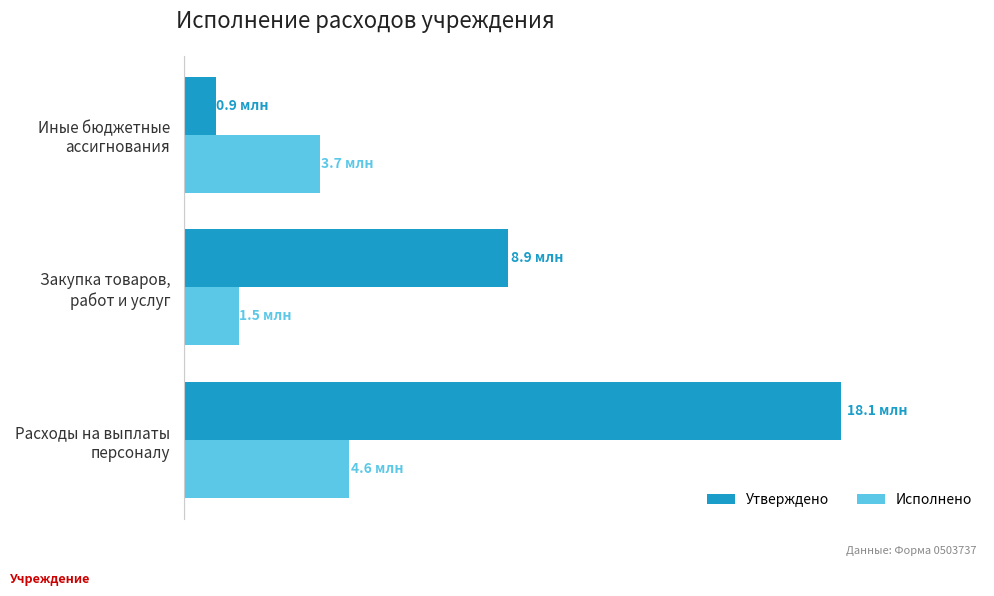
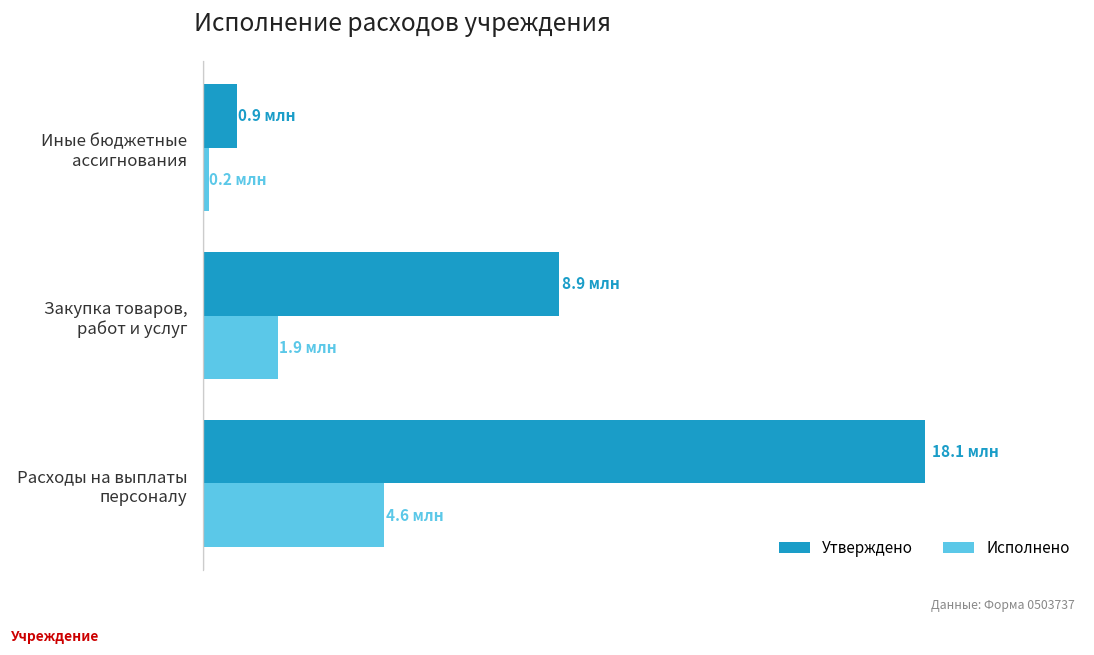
  {
    "Исполнено": {
-     "Иные бюджетные ассигнования": 3.7,
-     "Закупка товаров, работ и услуг": 1.5
+     "Иные бюджетные ассигнования": 0.2,
+     "Закупка товаров, работ и услуг": 1.9
    }
  }
